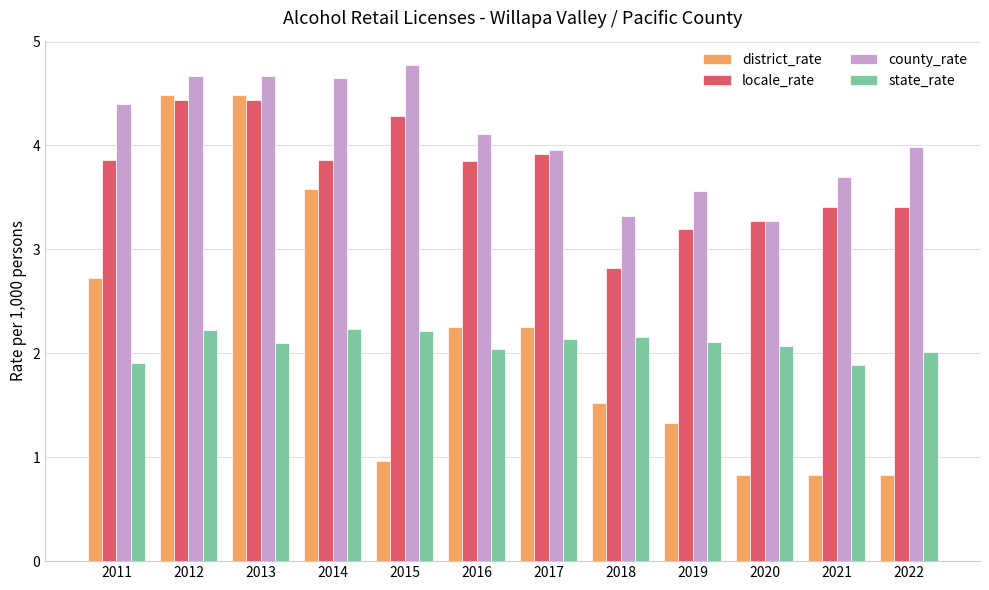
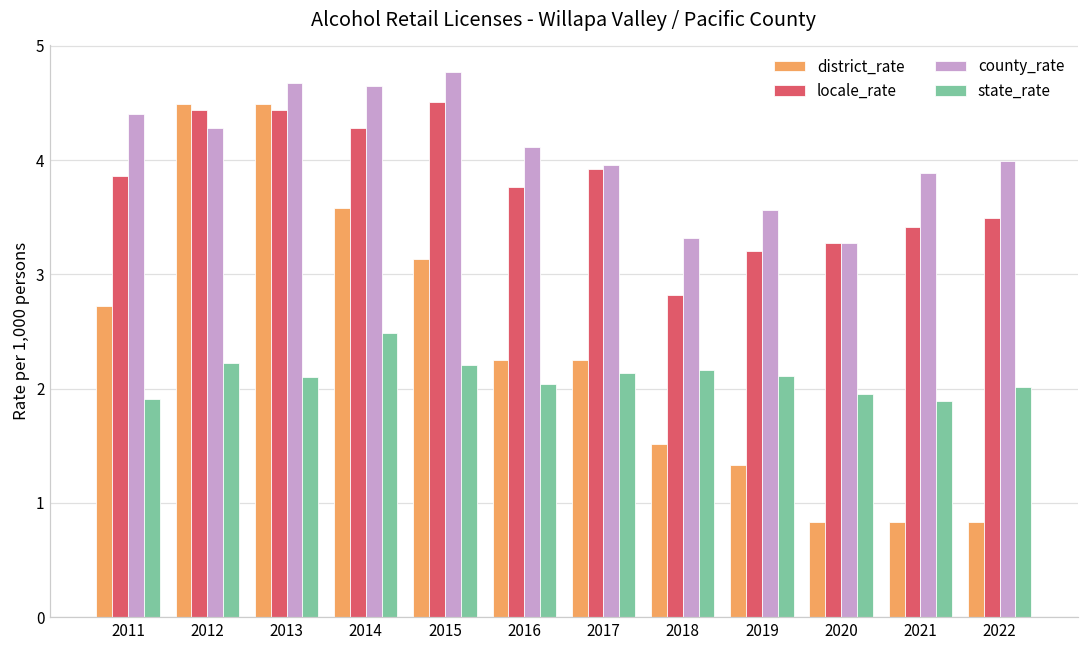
  {
    "district_rate": {
      "2011": 2.72,
      "2012": 4.49,
      "2013": 4.49,
      "2014": 3.58,
-     "2015": 0.96,
+     "2015": 3.13,
      "2016": 2.25,
      "2017": 2.25,
      "2018": 1.52,
      "2019": 1.33,
      "2020": 0.83,
      "2021": 0.83,
      "2022": 0.83
    },
    "locale_rate": {
      "2011": 3.86,
      "2012": 4.44,
      "2013": 4.44,
-     "2014": 3.86,
-     "2015": 4.28,
-     "2016": 3.85,
+     "2014": 4.28,
+     "2015": 4.51,
+     "2016": 3.76,
      "2017": 3.92,
      "2018": 2.82,
      "2019": 3.20,
      "2020": 3.27,
      "2021": 3.41,
-     "2022": 3.41
+     "2022": 3.49
    },
    "county_rate": {
      "2011": 4.40,
-     "2012": 4.67,
+     "2012": 4.28,
      "2013": 4.67,
      "2014": 4.65,
      "2015": 4.77,
      "2016": 4.11,
      "2017": 3.96,
      "2018": 3.32,
      "2019": 3.56,
      "2020": 3.27,
-     "2021": 3.70,
+     "2021": 3.89,
      "2022": 3.99
    },
    "state_rate": {
      "2011": 1.91,
      "2012": 2.22,
      "2013": 2.10,
-     "2014": 2.23,
+     "2014": 2.49,
      "2015": 2.21,
      "2016": 2.04,
      "2017": 2.14,
      "2018": 2.16,
      "2019": 2.11,
-     "2020": 2.07,
+     "2020": 1.95,
      "2021": 1.89,
      "2022": 2.01
    }
  }
